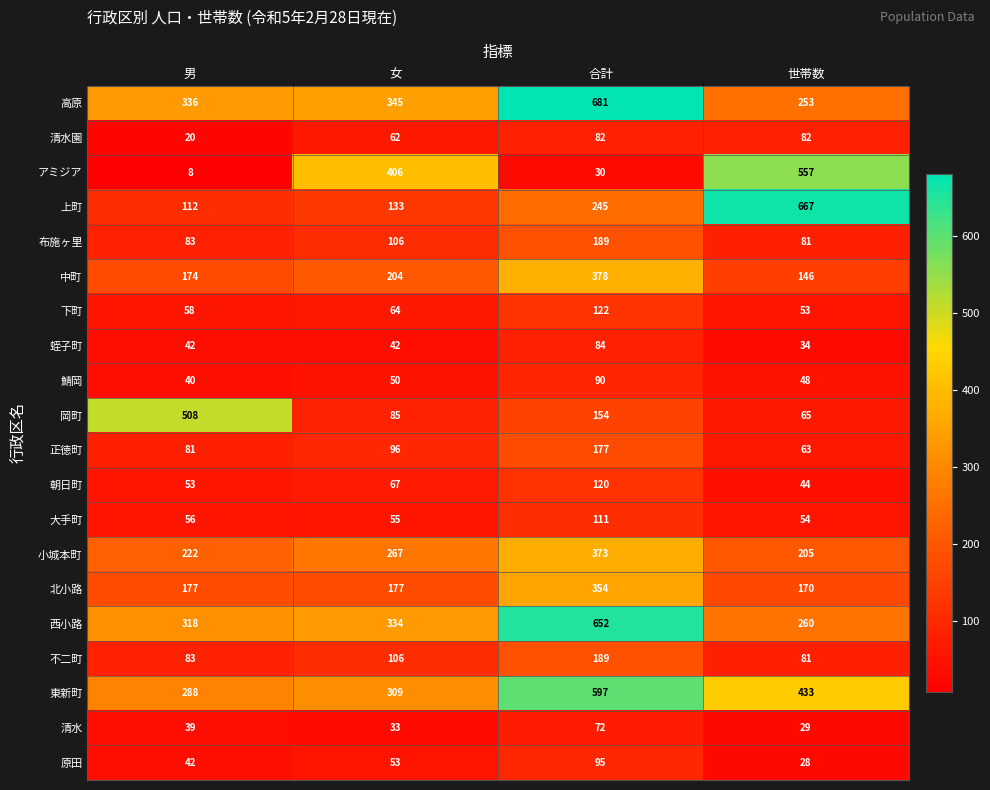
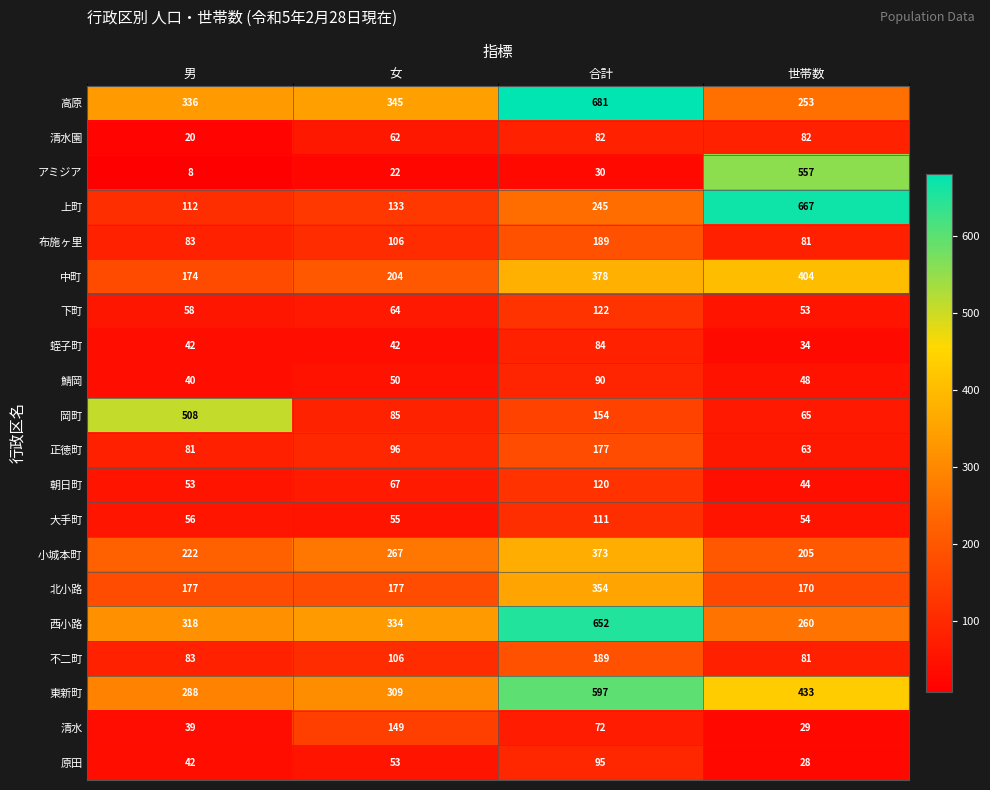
  {
    "高原": {
      "男": 336,
      "女": 345,
      "合計": 681,
      "世帯数": 253
    },
    "清水園": {
      "男": 20,
      "女": 62,
      "合計": 82,
      "世帯数": 82
    },
    "アミジア": {
      "男": 8,
-     "女": 406,
+     "女": 22,
      "合計": 30,
      "世帯数": 557
    },
    "上町": {
      "男": 112,
      "女": 133,
      "合計": 245,
      "世帯数": 667
    },
    "布施ヶ里": {
      "男": 83,
      "女": 106,
      "合計": 189,
      "世帯数": 81
    },
    "中町": {
      "男": 174,
      "女": 204,
      "合計": 378,
-     "世帯数": 146
+     "世帯数": 404
    },
    "下町": {
      "男": 58,
      "女": 64,
      "合計": 122,
      "世帯数": 53
    },
    "蛭子町": {
      "男": 42,
      "女": 42,
      "合計": 84,
      "世帯数": 34
    },
    "鯖岡": {
      "男": 40,
      "女": 50,
      "合計": 90,
      "世帯数": 48
    },
    "岡町": {
      "男": 508,
      "女": 85,
      "合計": 154,
      "世帯数": 65
    },
    "正徳町": {
      "男": 81,
      "女": 96,
      "合計": 177,
      "世帯数": 63
    },
    "朝日町": {
      "男": 53,
      "女": 67,
      "合計": 120,
      "世帯数": 44
    },
    "大手町": {
      "男": 56,
      "女": 55,
      "合計": 111,
      "世帯数": 54
    },
    "小城本町": {
      "男": 222,
      "女": 267,
      "合計": 373,
      "世帯数": 205
    },
    "北小路": {
      "男": 177,
      "女": 177,
      "合計": 354,
      "世帯数": 170
    },
    "西小路": {
      "男": 318,
      "女": 334,
      "合計": 652,
      "世帯数": 260
    },
    "不二町": {
      "男": 83,
      "女": 106,
      "合計": 189,
      "世帯数": 81
    },
    "東新町": {
      "男": 288,
      "女": 309,
      "合計": 597,
      "世帯数": 433
    },
    "清水": {
      "男": 39,
-     "女": 33,
+     "女": 149,
      "合計": 72,
      "世帯数": 29
    },
    "原田": {
      "男": 42,
      "女": 53,
      "合計": 95,
      "世帯数": 28
    }
  }
